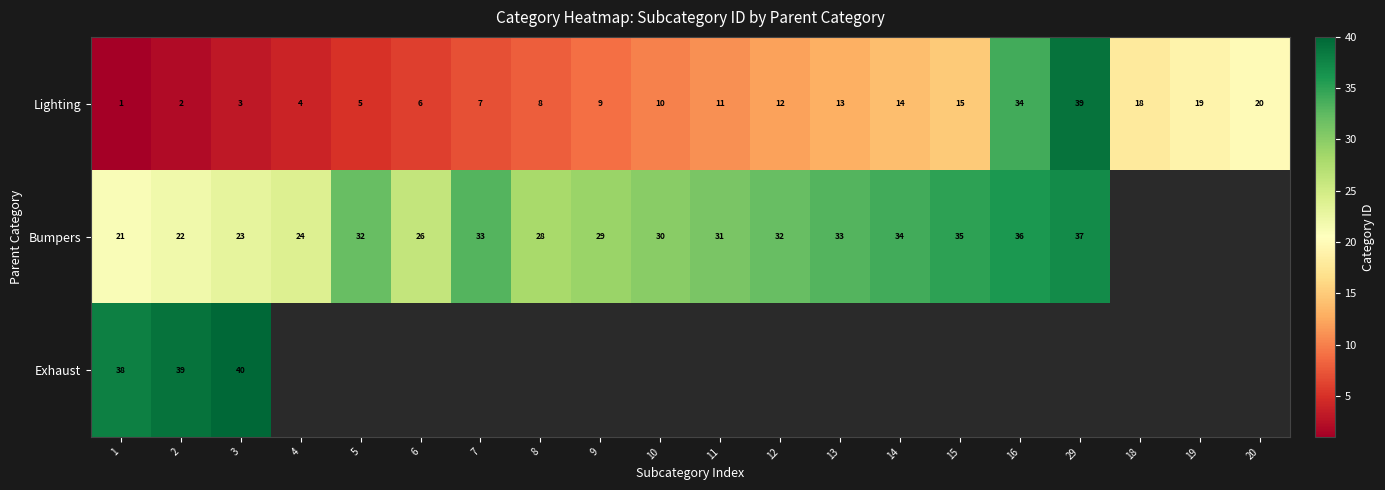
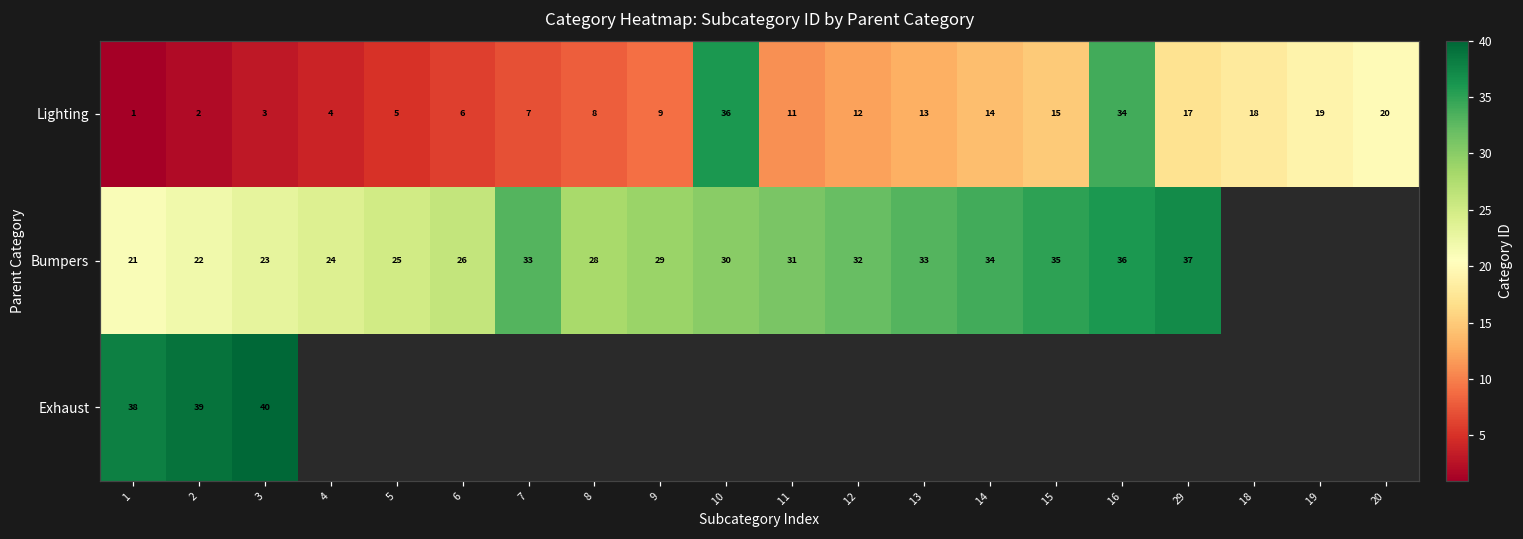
  {
    "Lighting": {
      "1": 1,
      "2": 2,
      "3": 3,
      "4": 4,
      "5": 5,
      "6": 6,
      "7": 7,
      "8": 8,
      "9": 9,
-     "10": 10,
+     "10": 36,
      "11": 11,
      "12": 12,
      "13": 13,
      "14": 14,
      "15": 15,
      "16": 34,
-     "29": 39,
+     "29": 17,
      "18": 18,
      "19": 19,
      "20": 20
    },
    "Bumpers": {
      "1": 21,
      "2": 22,
      "3": 23,
      "4": 24,
-     "5": 32,
+     "5": 25,
      "6": 26,
      "7": 33,
      "8": 28,
      "9": 29,
      "10": 30,
      "11": 31,
      "12": 32,
      "13": 33,
      "14": 34,
      "15": 35,
      "16": 36,
      "29": 37
    },
    "Exhaust": {
      "1": 38,
      "2": 39,
      "3": 40
    }
  }
